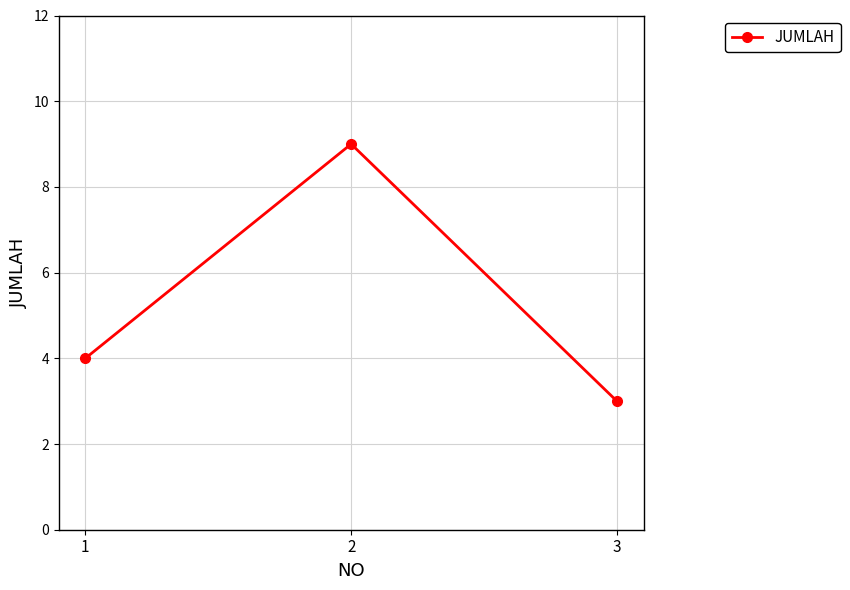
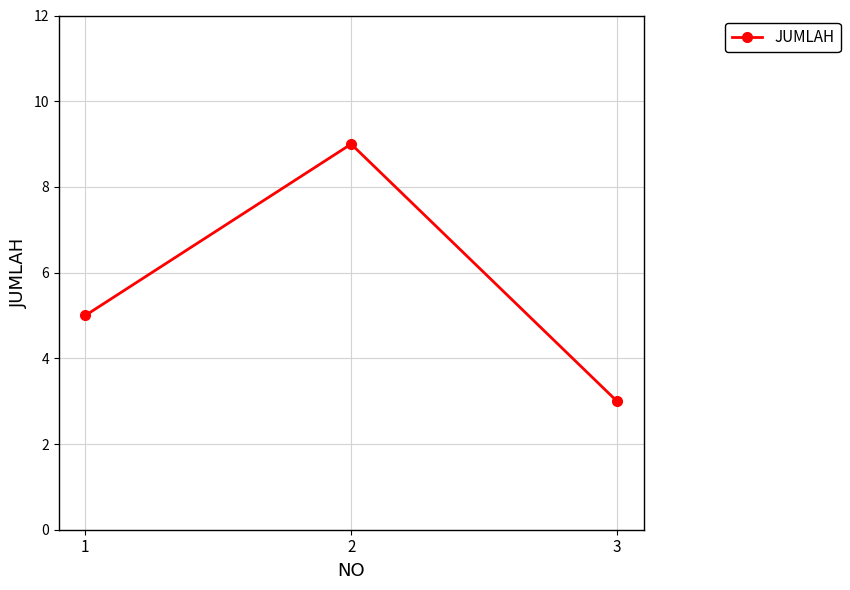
  {
-   "1": 4,
+   "1": 5,
    "2": 9,
    "3": 3
  }
